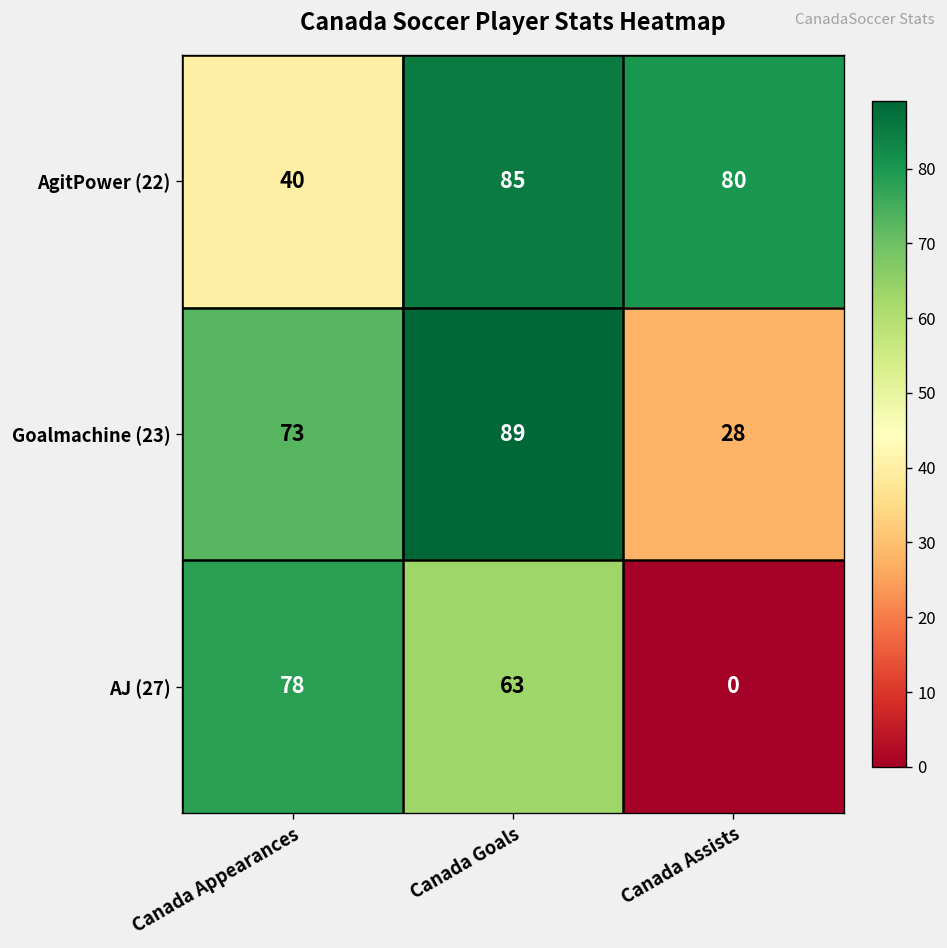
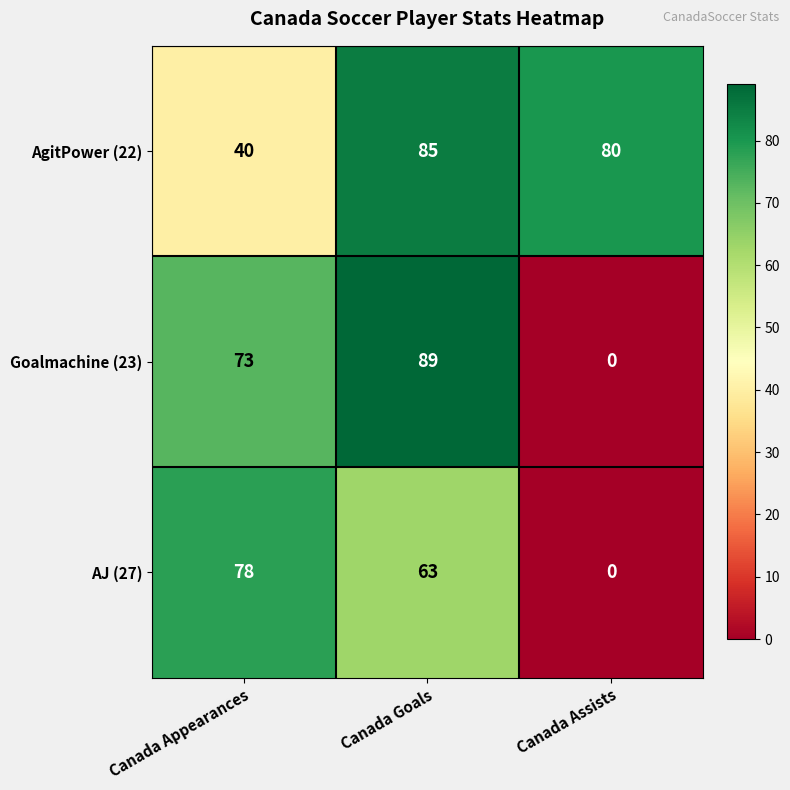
  {
    "AgitPower (22)": {
      "Canada Appearances": 40,
      "Canada Goals": 85,
      "Canada Assists": 80
    },
    "Goalmachine (23)": {
      "Canada Appearances": 73,
      "Canada Goals": 89,
-     "Canada Assists": 28
+     "Canada Assists": 0
    },
    "AJ (27)": {
      "Canada Appearances": 78,
      "Canada Goals": 63,
      "Canada Assists": 0
    }
  }
